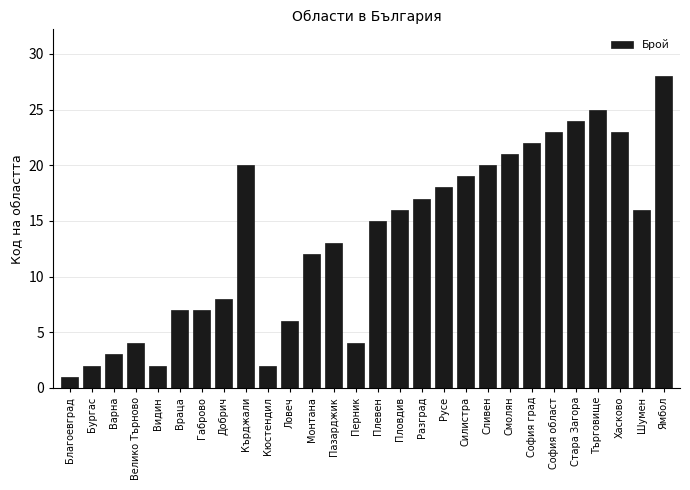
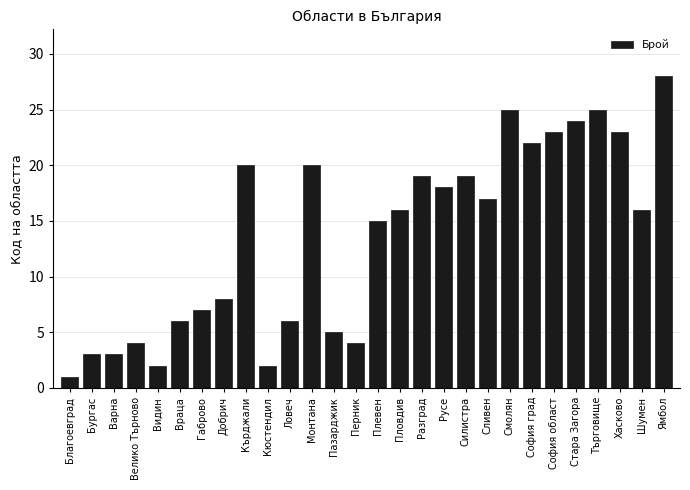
  {
    "Благоевград": 1,
-   "Бургас": 2,
+   "Бургас": 3,
    "Варна": 3,
    "Велико Търново": 4,
    "Видин": 2,
-   "Враца": 7,
+   "Враца": 6,
    "Габрово": 7,
    "Добрич": 8,
    "Кърджали": 20,
    "Кюстендил": 2,
    "Ловеч": 6,
-   "Монтана": 12,
-   "Пазарджик": 13,
+   "Монтана": 20,
+   "Пазарджик": 5,
    "Перник": 4,
    "Плевен": 15,
    "Пловдив": 16,
-   "Разград": 17,
+   "Разград": 19,
    "Русе": 18,
    "Силистра": 19,
-   "Сливен": 20,
-   "Смолян": 21,
+   "Сливен": 17,
+   "Смолян": 25,
    "София град": 22,
    "София област": 23,
    "Стара Загора": 24,
    "Търговище": 25,
    "Хасково": 23,
    "Шумен": 16,
    "Ямбол": 28
  }
